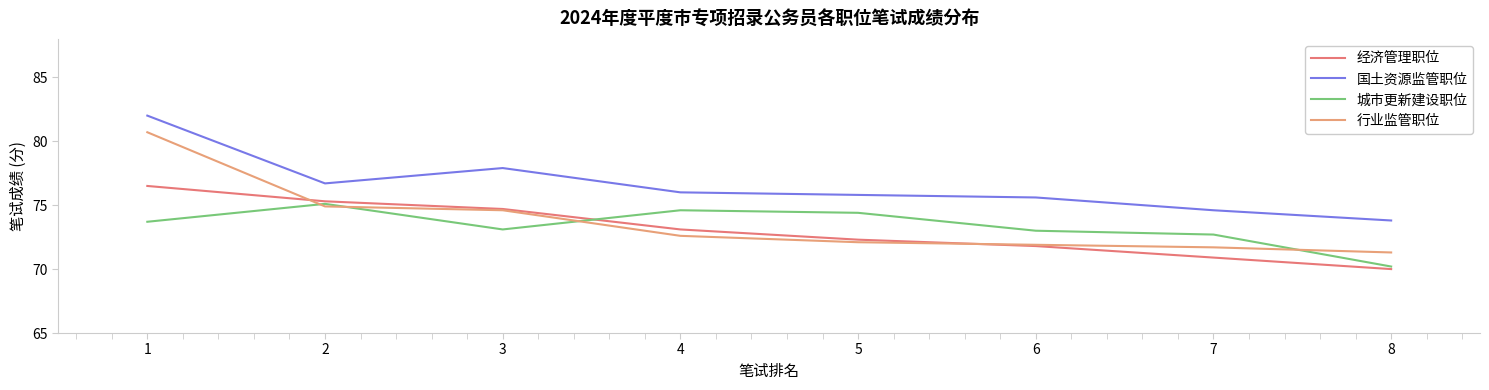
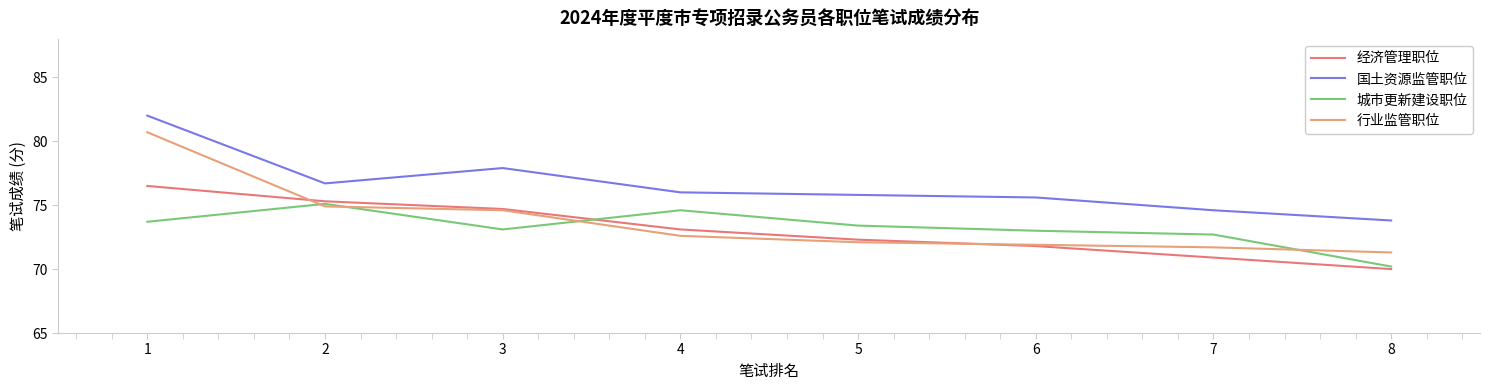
  {
    "国土资源监管职位": {
      "1": 82.0,
      "2": 76.7,
      "3": 77.9,
      "4": 76.0,
      "5": 75.8,
      "6": 75.6,
      "7": 74.6,
      "8": 73.8
    },
    "城市更新建设职位": {
      "1": 73.7,
      "3": 73.1,
      "4": 74.6,
-     "5": 74.4,
+     "5": 73.4,
      "6": 73.0,
      "7": 72.7,
      "8": 70.2
    }
  }
